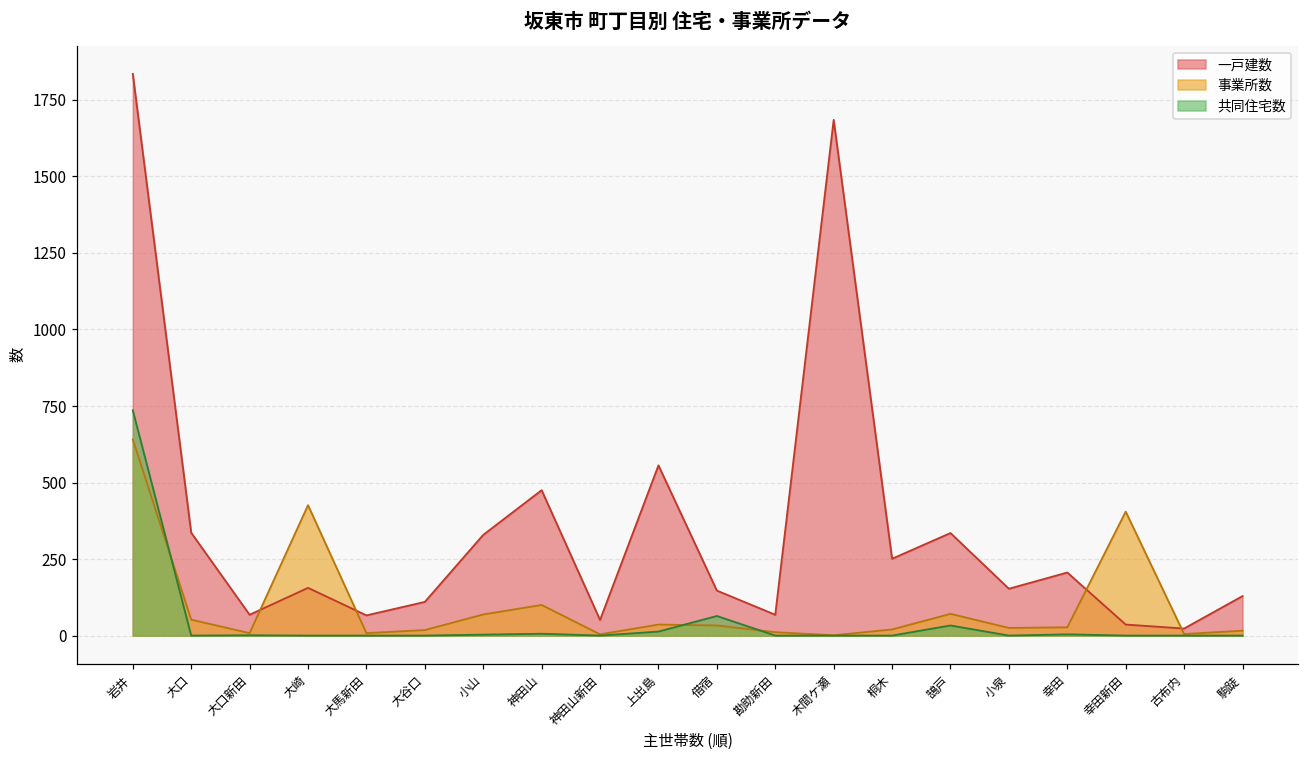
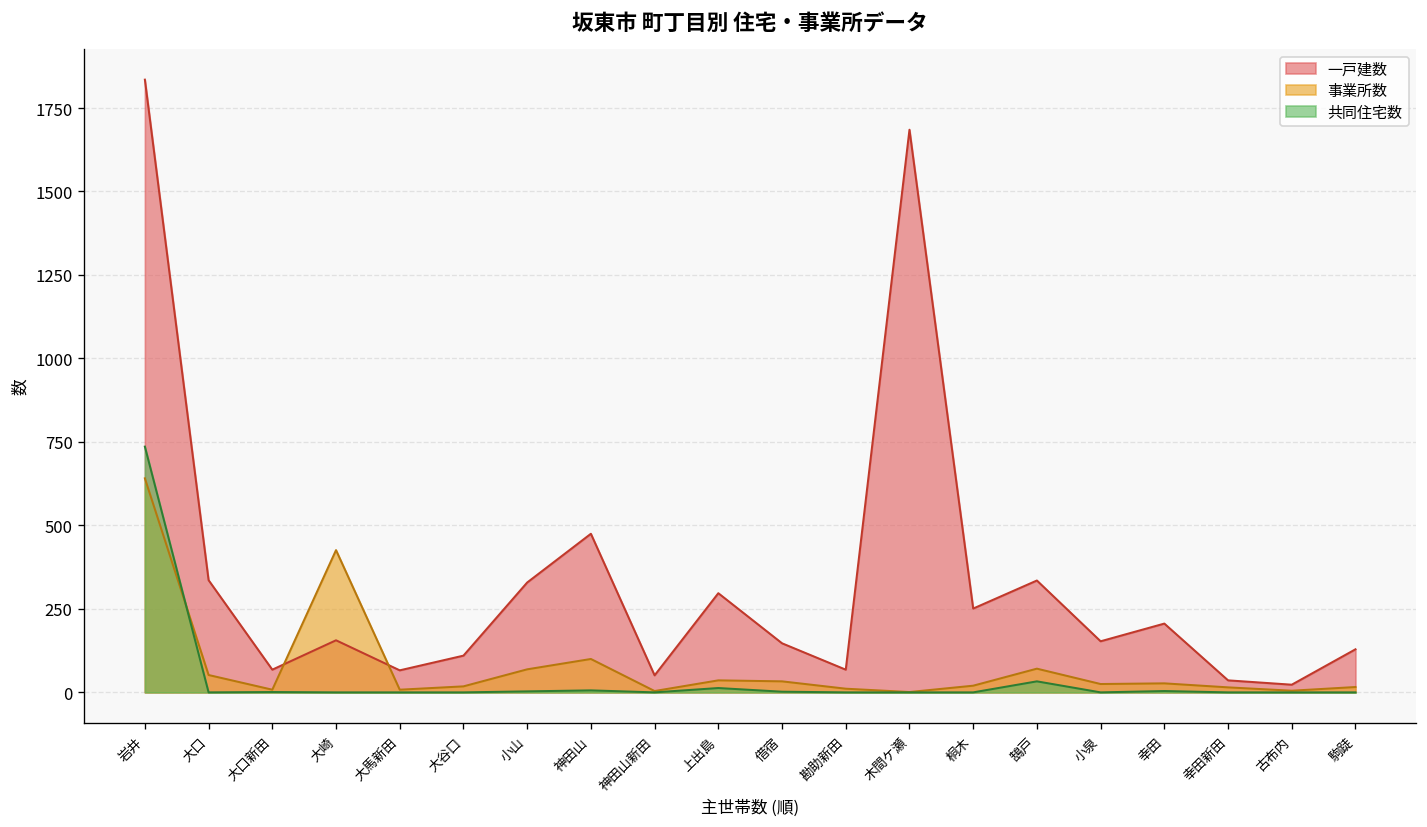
  {
    "一戸建数": {
      "岩井": 1840,
      "大口": 340,
      "大口新田": 70,
      "大崎": 160,
      "大馬新田": 70,
      "大谷口": 110,
      "小山": 330,
      "神田山": 480,
      "神田山新田": 50,
-     "上出島": 560,
+     "上出島": 300,
      "借宿": 150,
      "勘助新田": 70,
      "木間ケ瀬": 1690,
      "桐木": 250,
      "鵠戸": 340,
      "小泉": 150,
      "幸田": 210,
      "幸田新田": 40,
      "古布内": 20,
      "駒跿": 130
    },
    "事業所数": {
      "岩井": 640,
      "大口": 50,
      "大崎": 430,
      "大谷口": 20,
      "小山": 70,
      "神田山": 100,
      "上出島": 40,
      "借宿": 30,
      "勘助新田": 10,
      "桐木": 20,
      "鵠戸": 70,
      "小泉": 30,
      "幸田": 30,
-     "幸田新田": 410,
+     "幸田新田": 20,
      "駒跿": 20
    },
    "共同住宅数": {
      "岩井": 740,
      "大口": 0,
      "大崎": 0,
      "大谷口": 0,
      "小山": 0,
      "神田山": 10,
      "上出島": 10,
-     "借宿": 60,
+     "借宿": 0,
      "勘助新田": 0,
      "桐木": 0,
      "鵠戸": 30,
      "小泉": 0,
      "幸田": 0,
      "幸田新田": 0,
      "駒跿": 0
    }
  }
